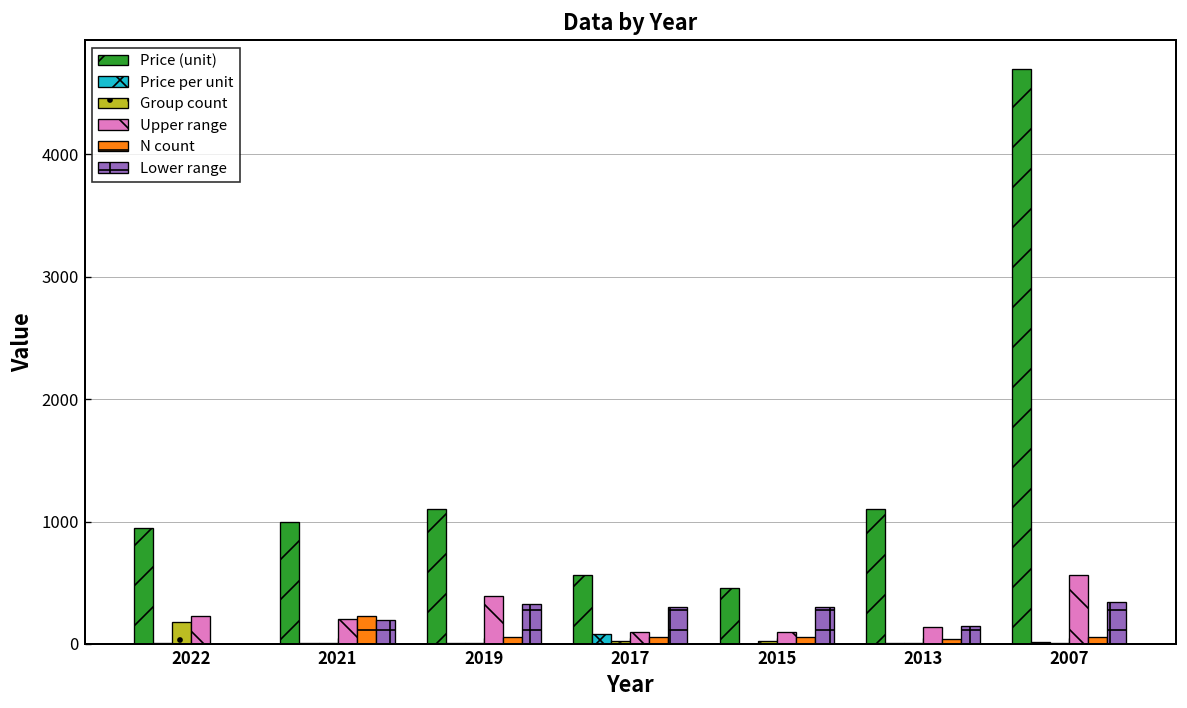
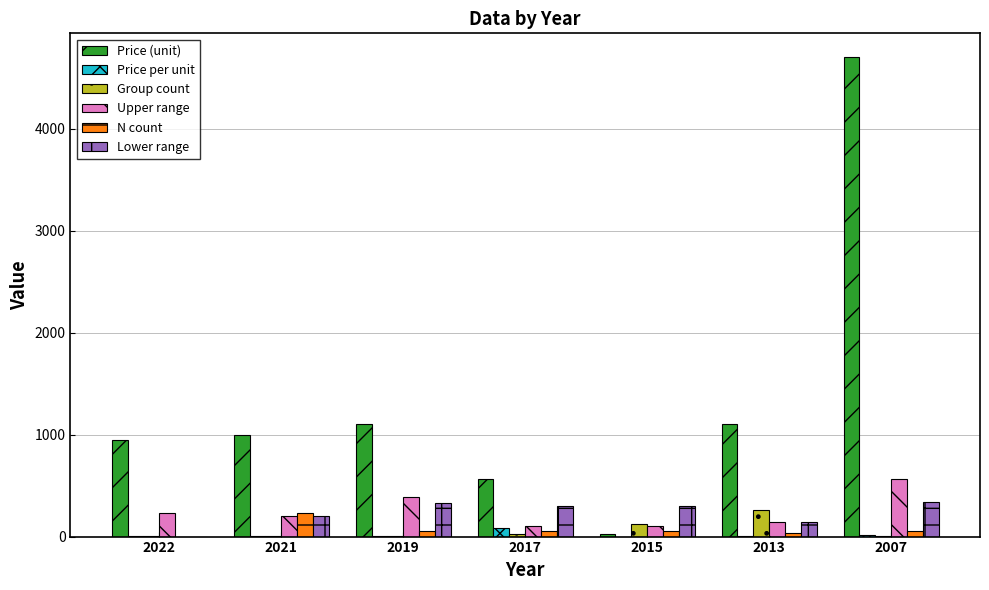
  {
    "Price (unit)": {
      "2022": 950,
      "2021": 1000,
      "2019": 1100,
      "2017": 560,
-     "2015": 460,
+     "2015": 30,
      "2013": 1110,
      "2007": 4700
    },
    "Price per unit": {
      "2017": 80
    },
    "Group count": {
-     "2022": 180,
+     "2022": 10,
      "2017": 30,
-     "2015": 30,
-     "2013": 10
+     "2015": 120,
+     "2013": 270
    },
    "Upper range": {
      "2022": 230,
      "2021": 200,
      "2019": 390,
      "2017": 100,
      "2015": 100,
      "2013": 140,
      "2007": 560
    },
    "N count": {
      "2022": 0,
      "2021": 230,
      "2019": 50,
      "2017": 50,
      "2015": 50,
      "2013": 40,
      "2007": 60
    },
    "Lower range": {
      "2022": 0,
      "2021": 200,
      "2019": 330,
      "2017": 300,
      "2015": 300,
      "2013": 150,
      "2007": 340
    }
  }
